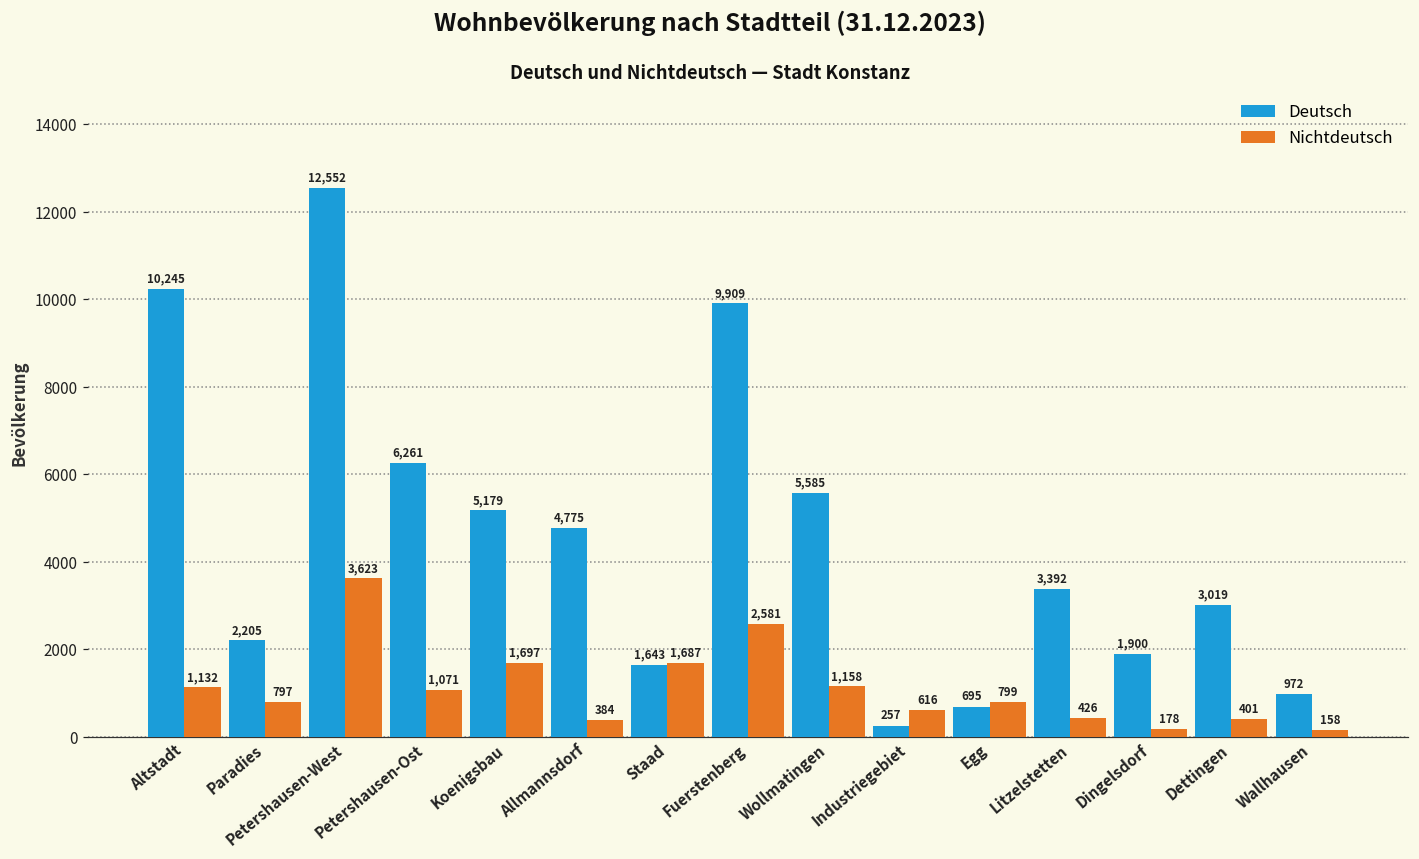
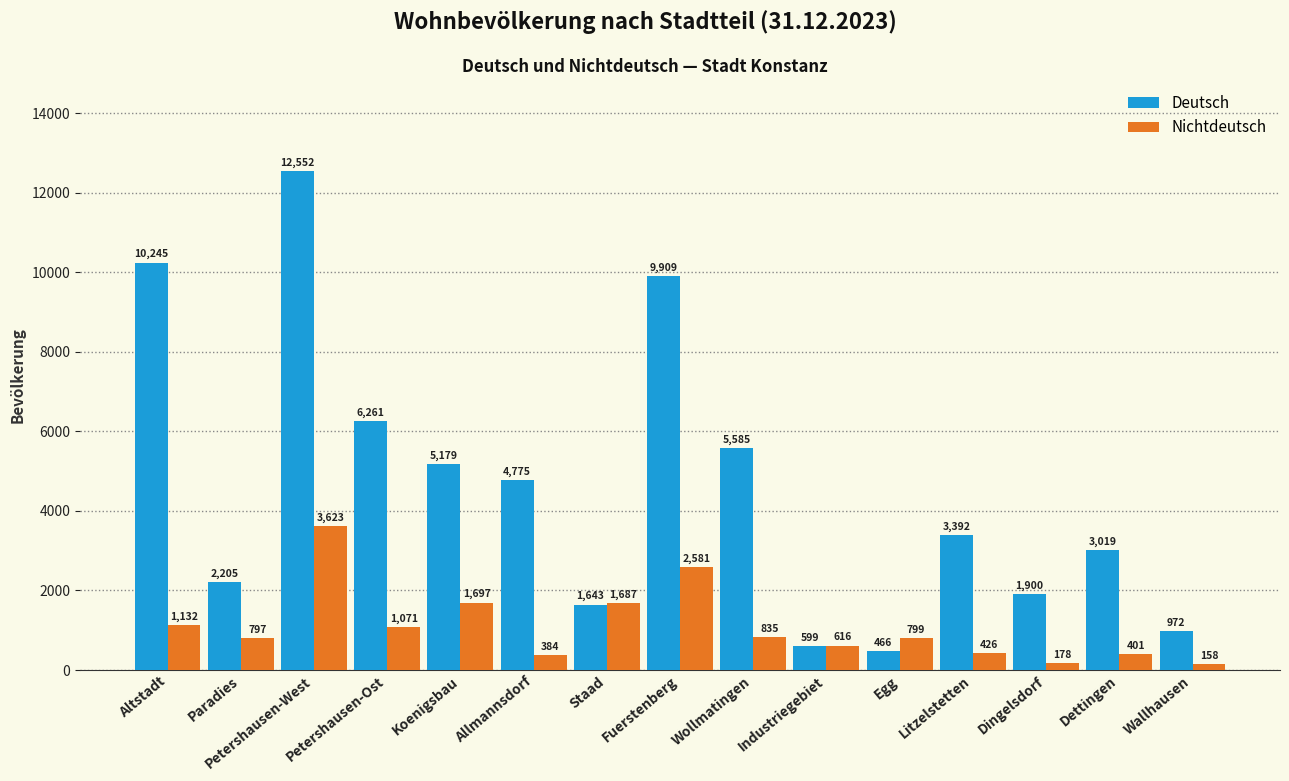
  {
    "Deutsch": {
      "Altstadt": "10,245",
      "Paradies": "2,205",
      "Petershausen-West": "12,552",
      "Petershausen-Ost": "6,261",
      "Koenigsbau": "5,179",
      "Allmannsdorf": "4,775",
      "Staad": "1,643",
      "Fuerstenberg": "9,909",
      "Wollmatingen": "5,585",
-     "Industriegebiet": "257",
-     "Egg": "695",
+     "Industriegebiet": "599",
+     "Egg": "466",
      "Litzelstetten": "3,392",
      "Dingelsdorf": "1,900",
      "Dettingen": "3,019",
      "Wallhausen": "972"
    },
    "Nichtdeutsch": {
      "Altstadt": "1,132",
      "Paradies": "797",
      "Petershausen-West": "3,623",
      "Petershausen-Ost": "1,071",
      "Koenigsbau": "1,697",
      "Allmannsdorf": "384",
      "Staad": "1,687",
      "Fuerstenberg": "2,581",
-     "Wollmatingen": "1,158",
+     "Wollmatingen": "835",
      "Industriegebiet": "616",
      "Egg": "799",
      "Litzelstetten": "426",
      "Dingelsdorf": "178",
      "Dettingen": "401",
      "Wallhausen": "158"
    }
  }
